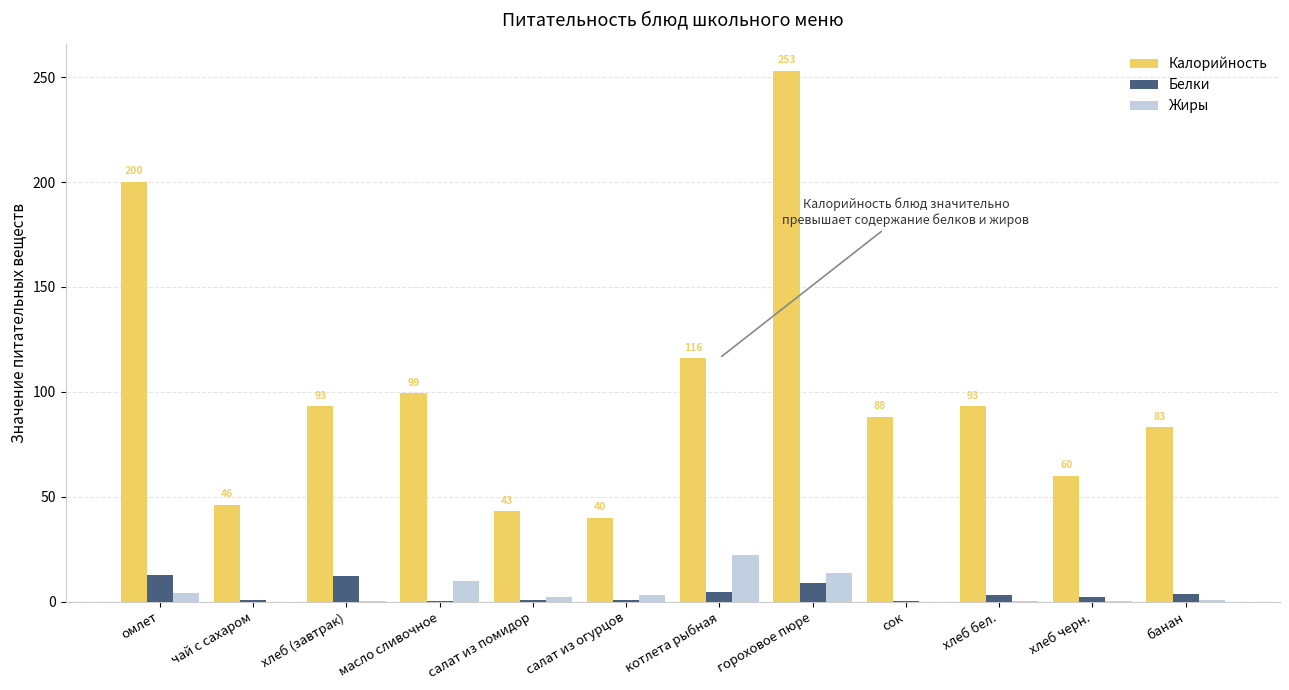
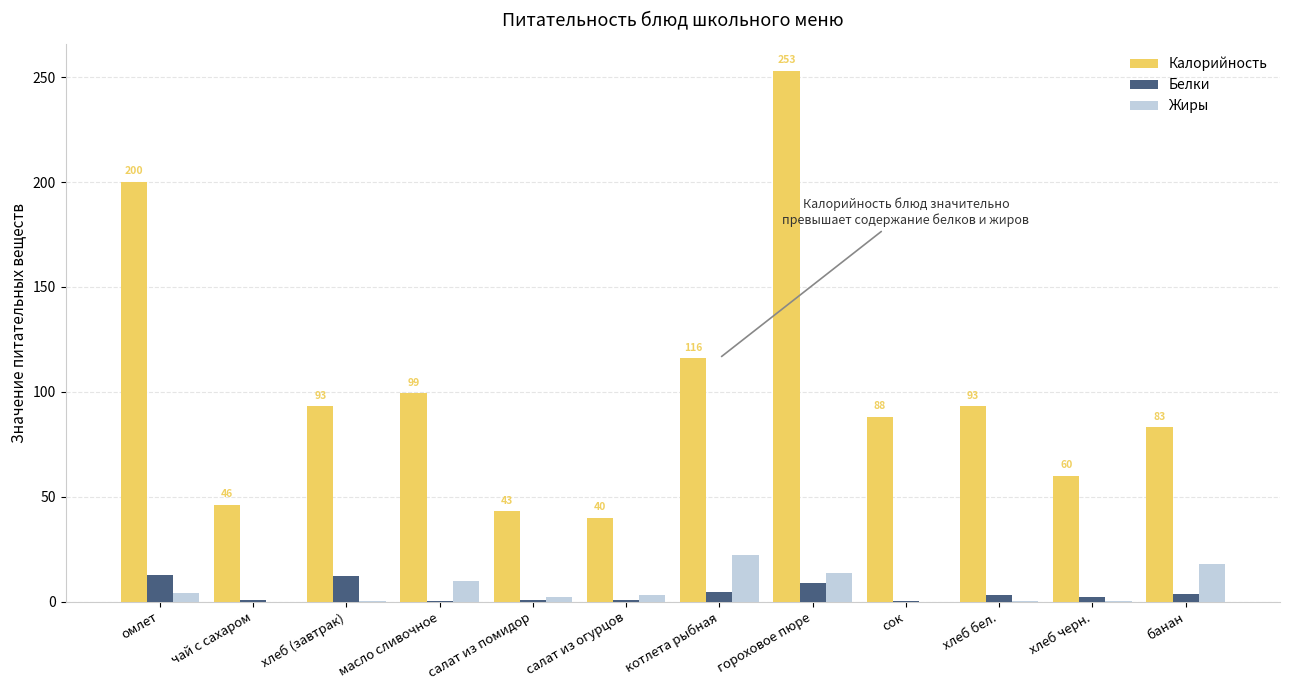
  {
    "Калорийность": {
      "омлет": 200,
      "чай с сахаром": 46,
      "хлеб (завтрак)": 93,
      "масло сливочное": 99,
      "салат из помидор": 43,
      "салат из огурцов": 40,
      "котлета рыбная": 116,
      "гороховое пюре": 253,
      "сок": 88,
      "хлеб бел.": 93,
      "хлеб черн.": 60,
      "банан": 83
    },
    "Белки": {
      "омлет": 13,
      "хлеб (завтрак)": 12,
      "котлета рыбная": 5,
      "гороховое пюре": 9,
      "хлеб бел.": 3,
      "хлеб черн.": 2,
      "банан": 4
    },
    "Жиры": {
      "омлет": 4,
      "чай с сахаром": 0,
      "масло сливочное": 10,
      "салат из помидор": 2,
      "салат из огурцов": 3,
      "котлета рыбная": 22,
      "гороховое пюре": 14,
      "сок": 0,
-     "банан": 1
+     "банан": 18
    }
  }
